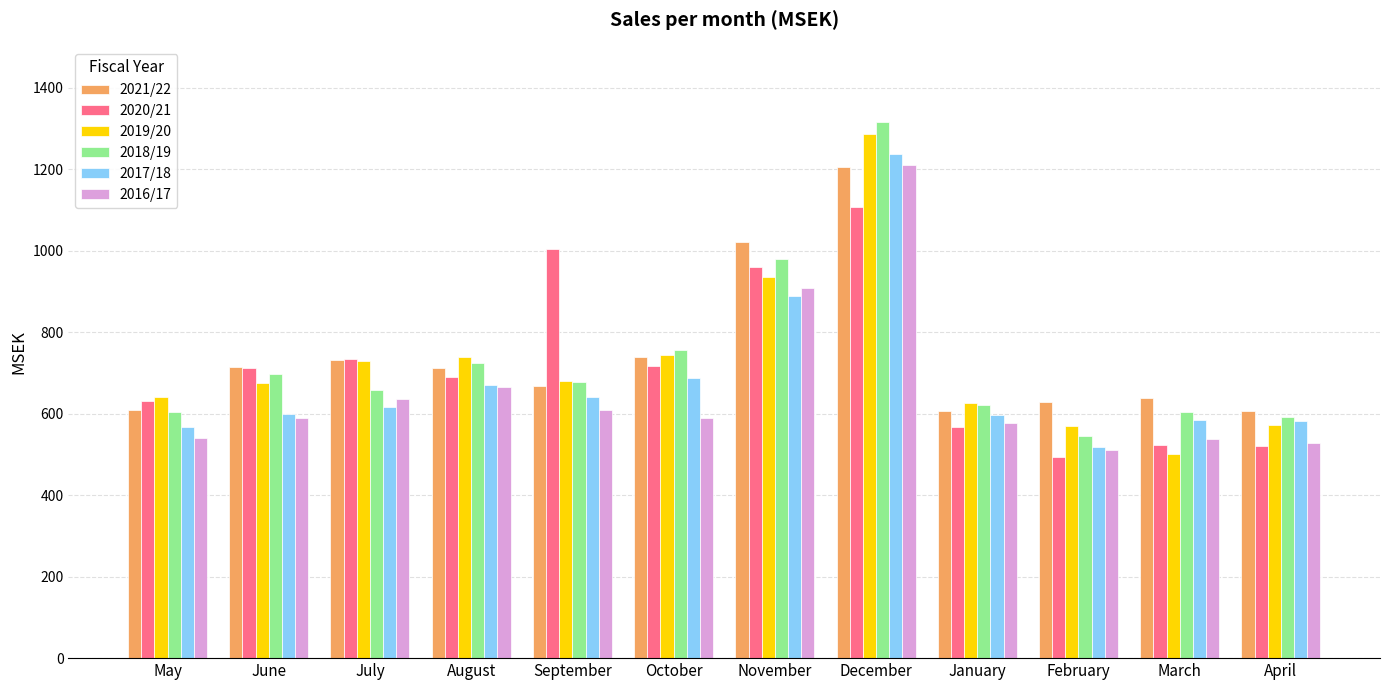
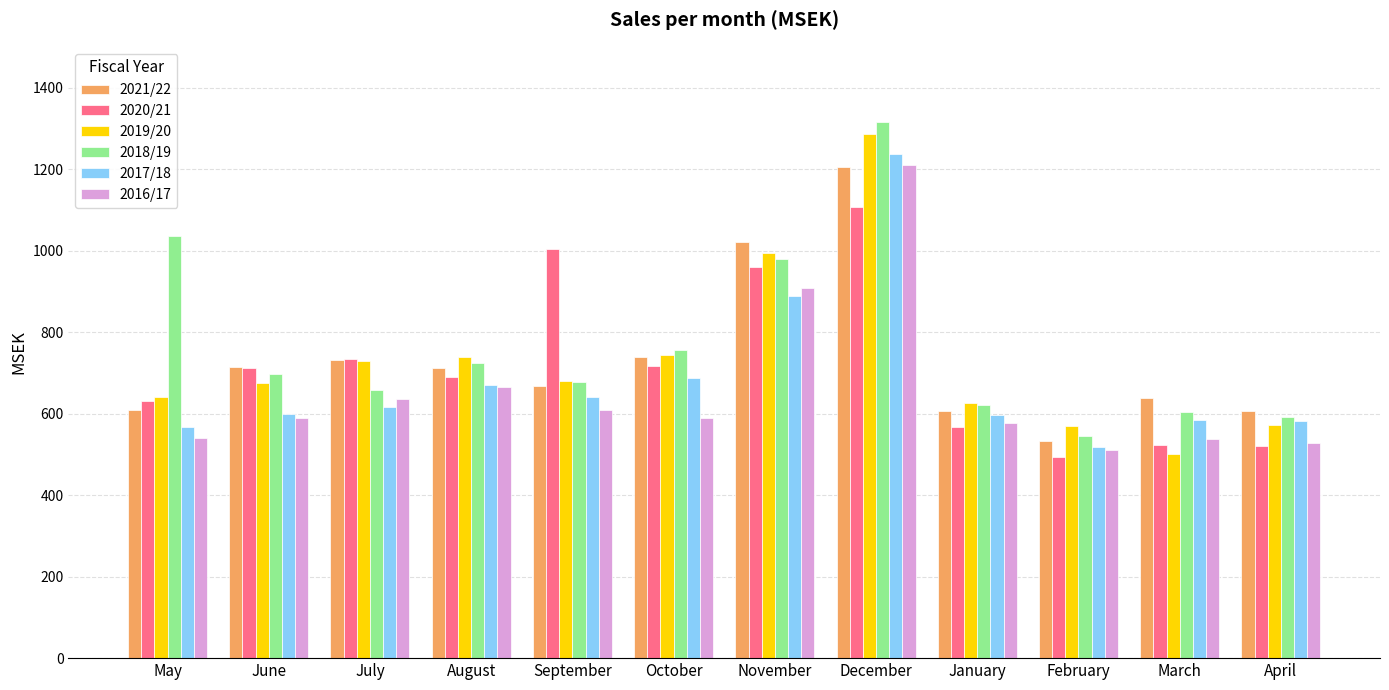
  {
    "2021/22": {
      "May": 610,
      "June": 710,
      "July": 730,
      "August": 710,
      "September": 670,
      "October": 740,
      "November": 1020,
      "December": 1200,
      "January": 610,
-     "February": 630,
+     "February": 530,
      "March": 640,
      "April": 610
    },
    "2020/21": {
      "May": 630,
      "June": 710,
      "July": 730,
      "August": 690,
      "September": 1000,
      "October": 720,
      "November": 960,
      "December": 1110,
      "January": 570,
      "February": 490,
      "March": 520,
      "April": 520
    },
    "2019/20": {
      "May": 640,
      "June": 680,
      "July": 730,
      "August": 740,
      "September": 680,
      "October": 740,
-     "November": 940,
+     "November": 1000,
      "December": 1290,
      "January": 630,
      "February": 570,
      "March": 500,
      "April": 570
    },
    "2018/19": {
-     "May": 600,
+     "May": 1040,
      "June": 700,
      "July": 660,
      "August": 730,
      "September": 680,
      "October": 760,
      "November": 980,
      "December": 1320,
      "January": 620,
      "February": 550,
      "March": 610,
      "April": 590
    },
    "2017/18": {
      "May": 570,
      "June": 600,
      "July": 620,
      "August": 670,
      "September": 640,
      "October": 690,
      "November": 890,
      "December": 1240,
      "January": 600,
      "February": 520,
      "March": 580,
      "April": 580
    },
    "2016/17": {
      "May": 540,
      "June": 590,
      "July": 640,
      "August": 670,
      "September": 610,
      "October": 590,
      "November": 910,
      "December": 1210,
      "January": 580,
      "February": 510,
      "March": 540,
      "April": 530
    }
  }
